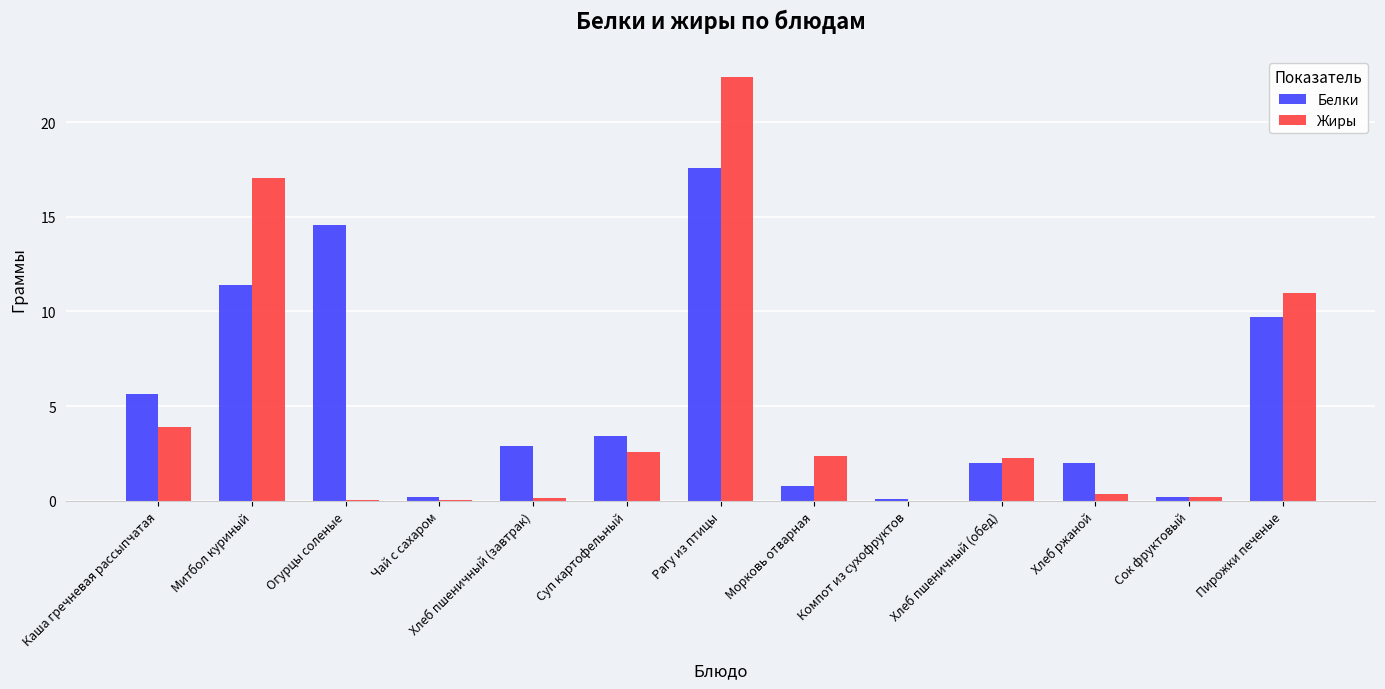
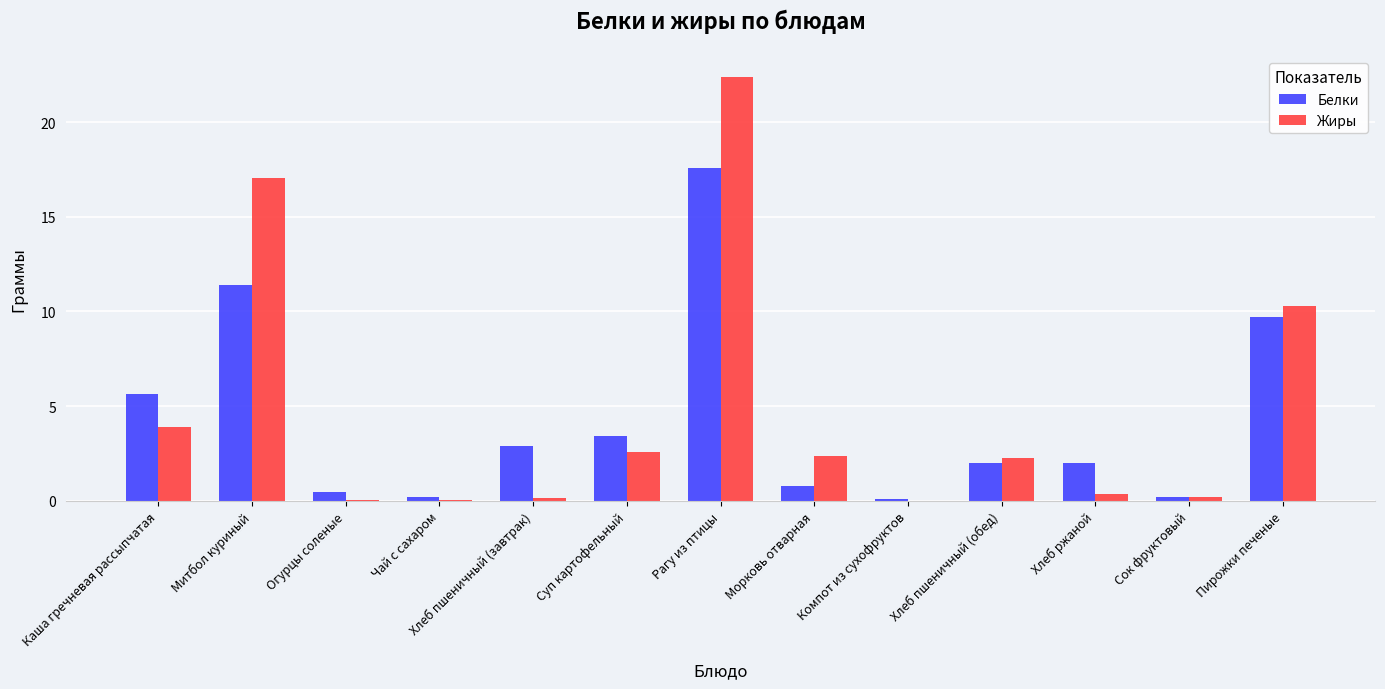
  {
    "Белки": {
      "Каша гречневая рассыпчатая": 5.6,
      "Митбол куриный": 11.4,
-     "Огурцы соленые": 14.6,
+     "Огурцы соленые": 0.5,
      "Чай с сахаром": 0.2,
      "Хлеб пшеничный (завтрак)": 2.9,
      "Суп картофельный": 3.4,
      "Рагу из птицы": 17.6,
      "Морковь отварная": 0.8,
      "Хлеб пшеничный (обед)": 2.0,
      "Хлеб ржаной": 2.0,
      "Сок фруктовый": 0.2,
      "Пирожки печеные": 9.7
    },
    "Жиры": {
      "Каша гречневая рассыпчатая": 3.9,
      "Митбол куриный": 17.0,
      "Суп картофельный": 2.6,
      "Рагу из птицы": 22.4,
      "Морковь отварная": 2.4,
      "Компот из сухофруктов": 0.0,
      "Хлеб пшеничный (обед)": 2.2,
      "Хлеб ржаной": 0.4,
      "Сок фруктовый": 0.2,
-     "Пирожки печеные": 11.0
+     "Пирожки печеные": 10.3
    }
  }
